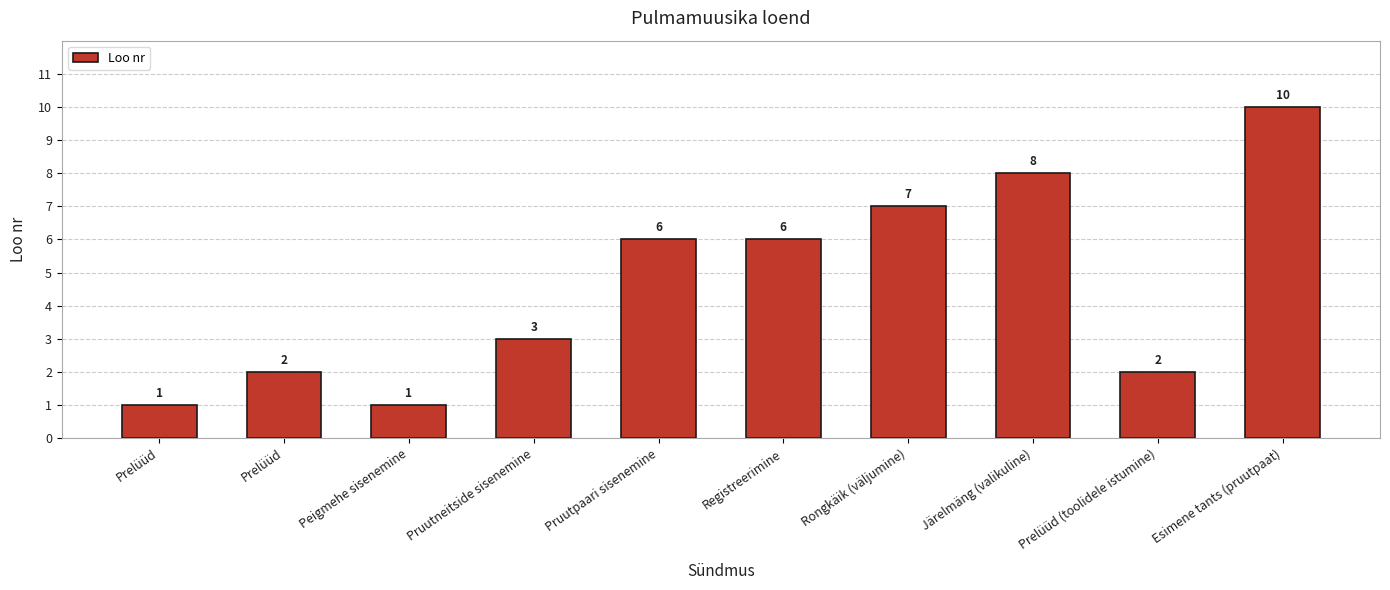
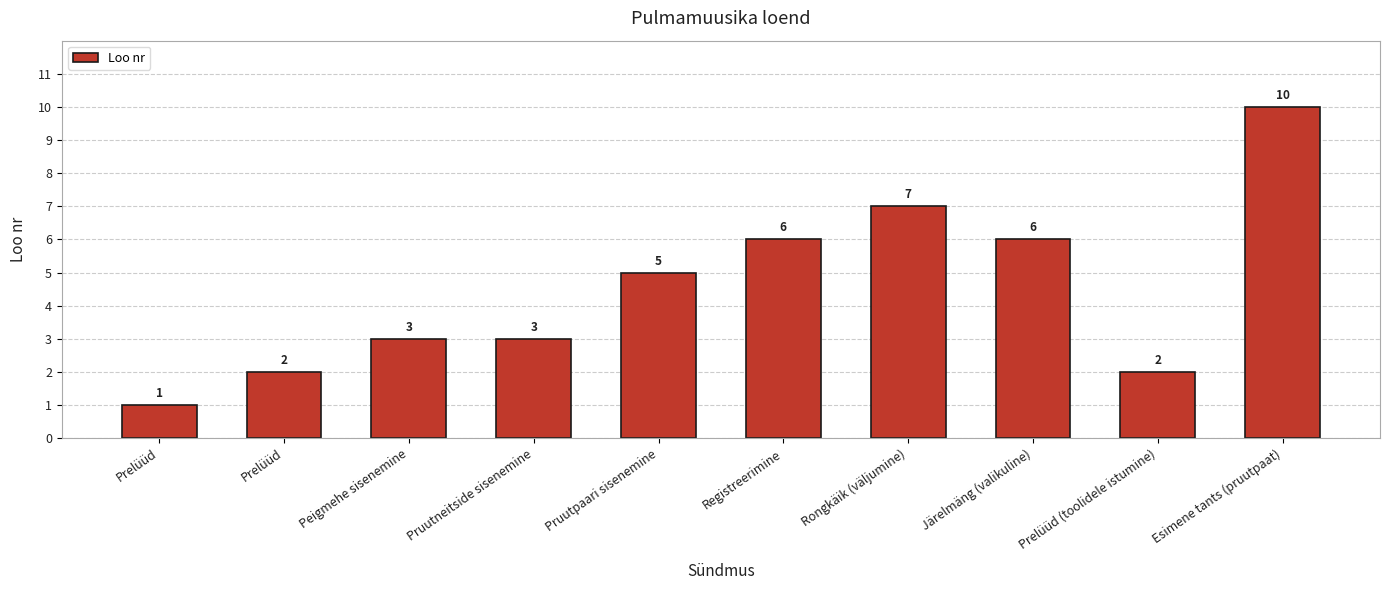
  {
-   "Peigmehe sisenemine": 1,
+   "Peigmehe sisenemine": 3,
    "Pruutneitside sisenemine": 3,
-   "Pruutpaari sisenemine": 6,
+   "Pruutpaari sisenemine": 5,
    "Registreerimine": 6,
    "Rongkäik (väljumine)": 7,
-   "Järelmäng (valikuline)": 8,
+   "Järelmäng (valikuline)": 6,
    "Prelüüd (toolidele istumine)": 2,
    "Esimene tants (pruutpaat)": 10
  }
